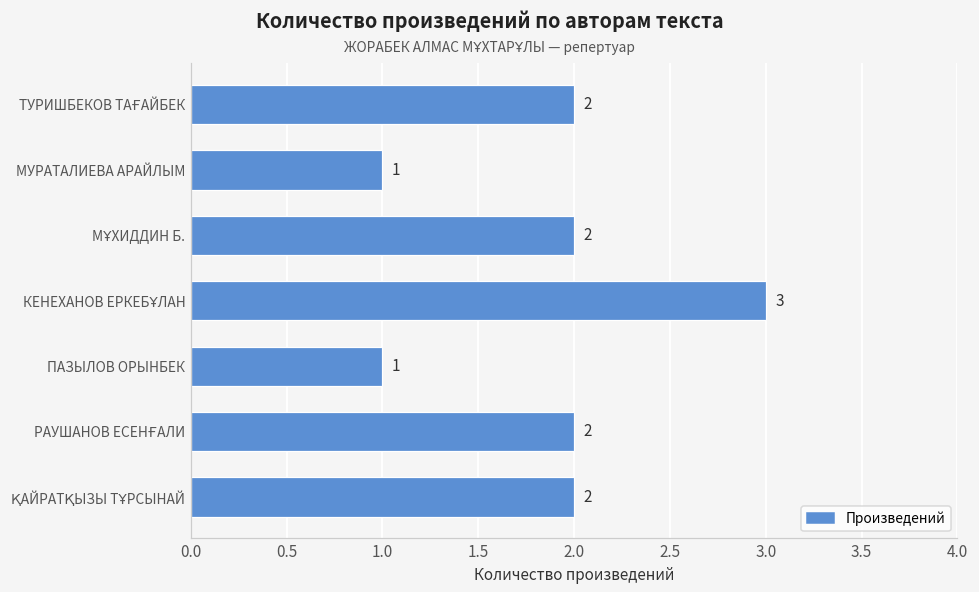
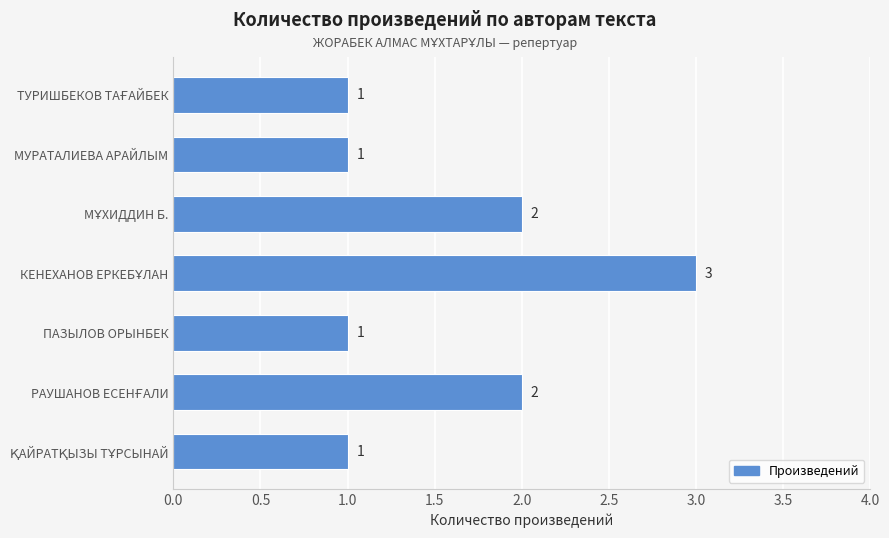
  {
-   "ТУРИШБЕКОВ ТАҒАЙБЕК": 2,
+   "ТУРИШБЕКОВ ТАҒАЙБЕК": 1,
    "МУРАТАЛИЕВА АРАЙЛЫМ": 1,
    "МҰХИДДИН Б.": 2,
    "КЕНЕХАНОВ ЕРКЕБҰЛАН": 3,
    "ПАЗЫЛОВ ОРЫНБЕК": 1,
    "РАУШАНОВ ЕСЕНҒАЛИ": 2,
-   "ҚАЙРАТҚЫЗЫ ТҰРСЫНАЙ": 2
+   "ҚАЙРАТҚЫЗЫ ТҰРСЫНАЙ": 1
  }
